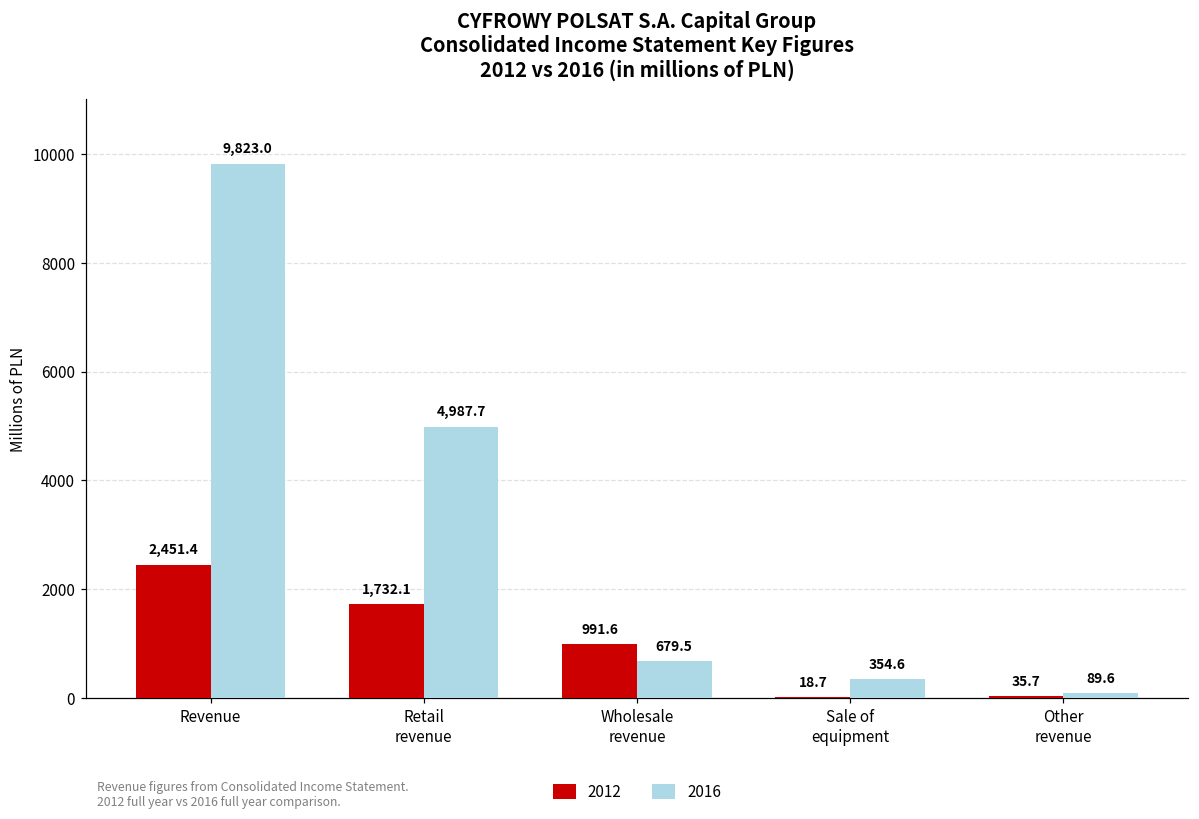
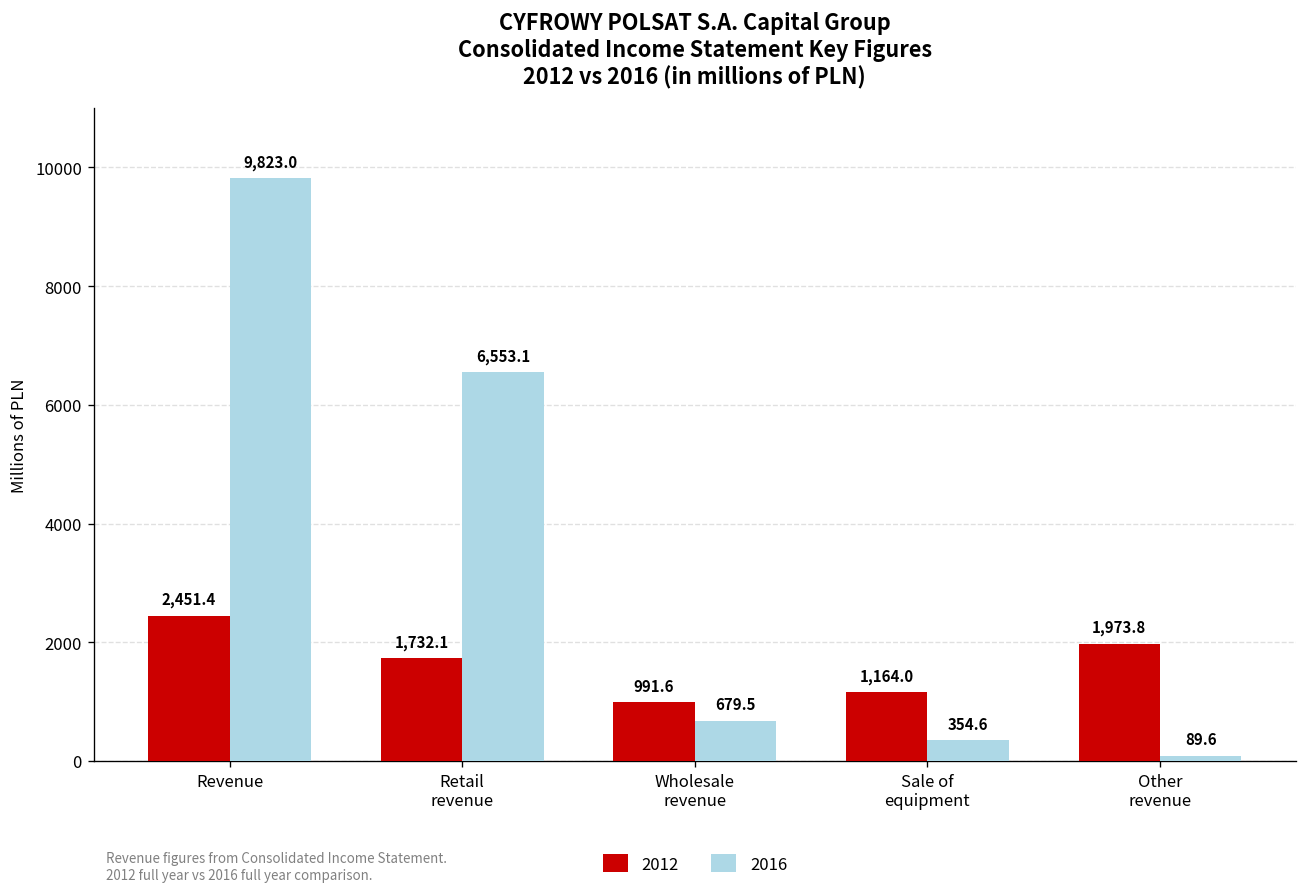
  {
    "2012": {
      "Revenue": "2,451.4",
      "Retail revenue": "1,732.1",
      "Wholesale revenue": "991.6",
-     "Sale of equipment": "18.7",
-     "Other revenue": "35.7"
+     "Sale of equipment": "1,164.0",
+     "Other revenue": "1,973.8"
    },
    "2016": {
      "Revenue": "9,823.0",
-     "Retail revenue": "4,987.7",
+     "Retail revenue": "6,553.1",
      "Wholesale revenue": "679.5",
      "Sale of equipment": "354.6",
      "Other revenue": "89.6"
    }
  }
